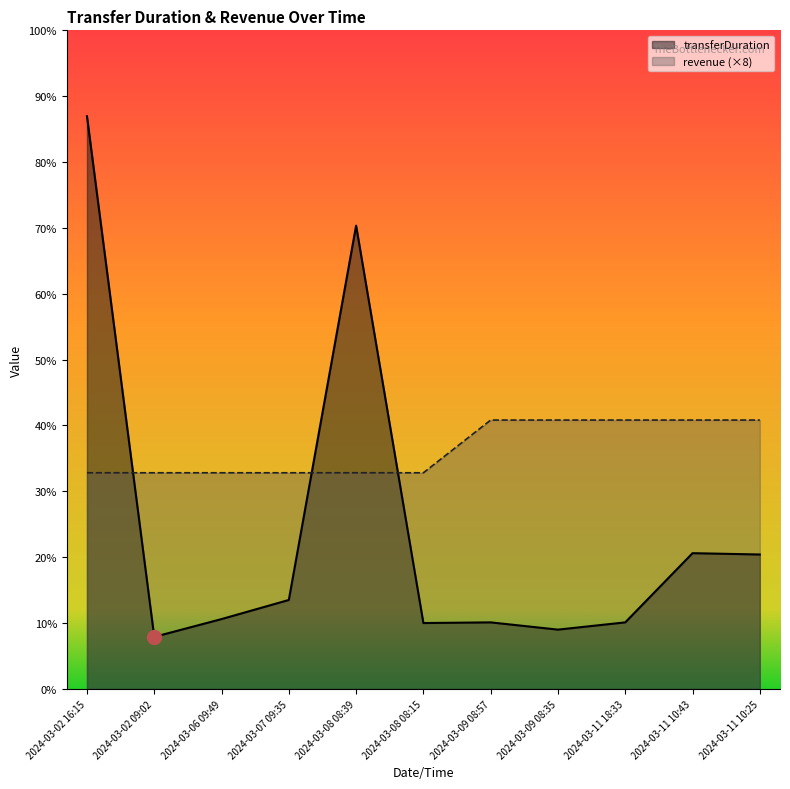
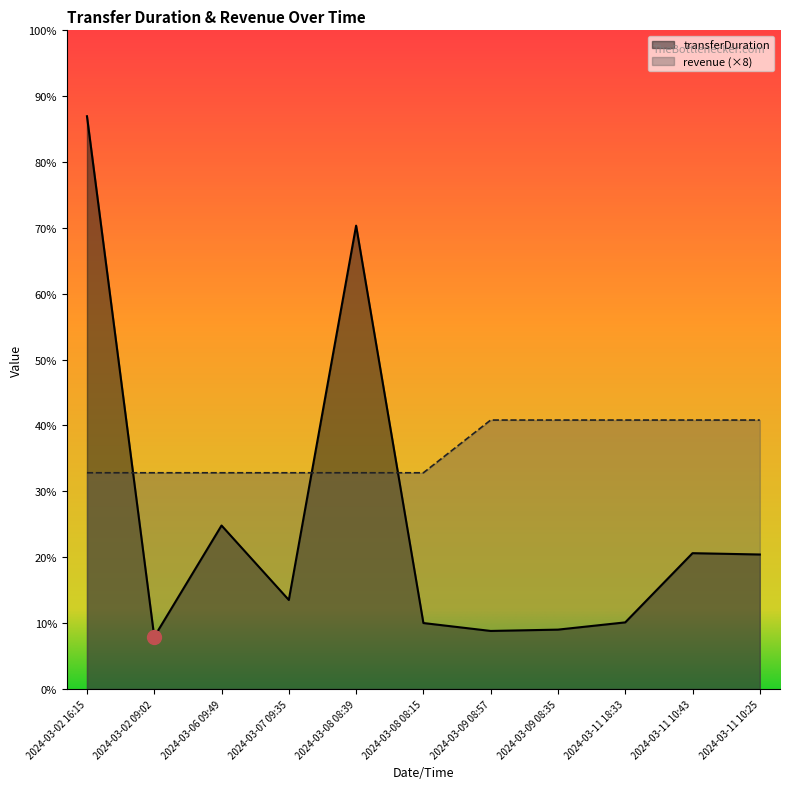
  {
    "transferDuration": {
      "2024-03-02 16:15": "87%",
-     "2024-03-06 09:49": "11%",
+     "2024-03-06 09:49": "25%",
      "2024-03-07 09:35": "14%",
      "2024-03-08 08:39": "70%",
      "2024-03-08 08:15": "10%",
-     "2024-03-09 08:57": "10%",
+     "2024-03-09 08:57": "9%",
      "2024-03-09 08:35": "9%",
      "2024-03-11 18:33": "10%",
      "2024-03-11 10:43": "21%",
      "2024-03-11 10:25": "20%"
    },
    "revenue (×8)": {
      "2024-03-02 16:15": "33%",
      "2024-03-02 09:02": "33%",
      "2024-03-06 09:49": "33%",
      "2024-03-07 09:35": "33%",
      "2024-03-08 08:39": "33%",
      "2024-03-08 08:15": "33%",
      "2024-03-09 08:57": "41%",
      "2024-03-09 08:35": "41%",
      "2024-03-11 18:33": "41%",
      "2024-03-11 10:43": "41%",
      "2024-03-11 10:25": "41%"
    }
  }
